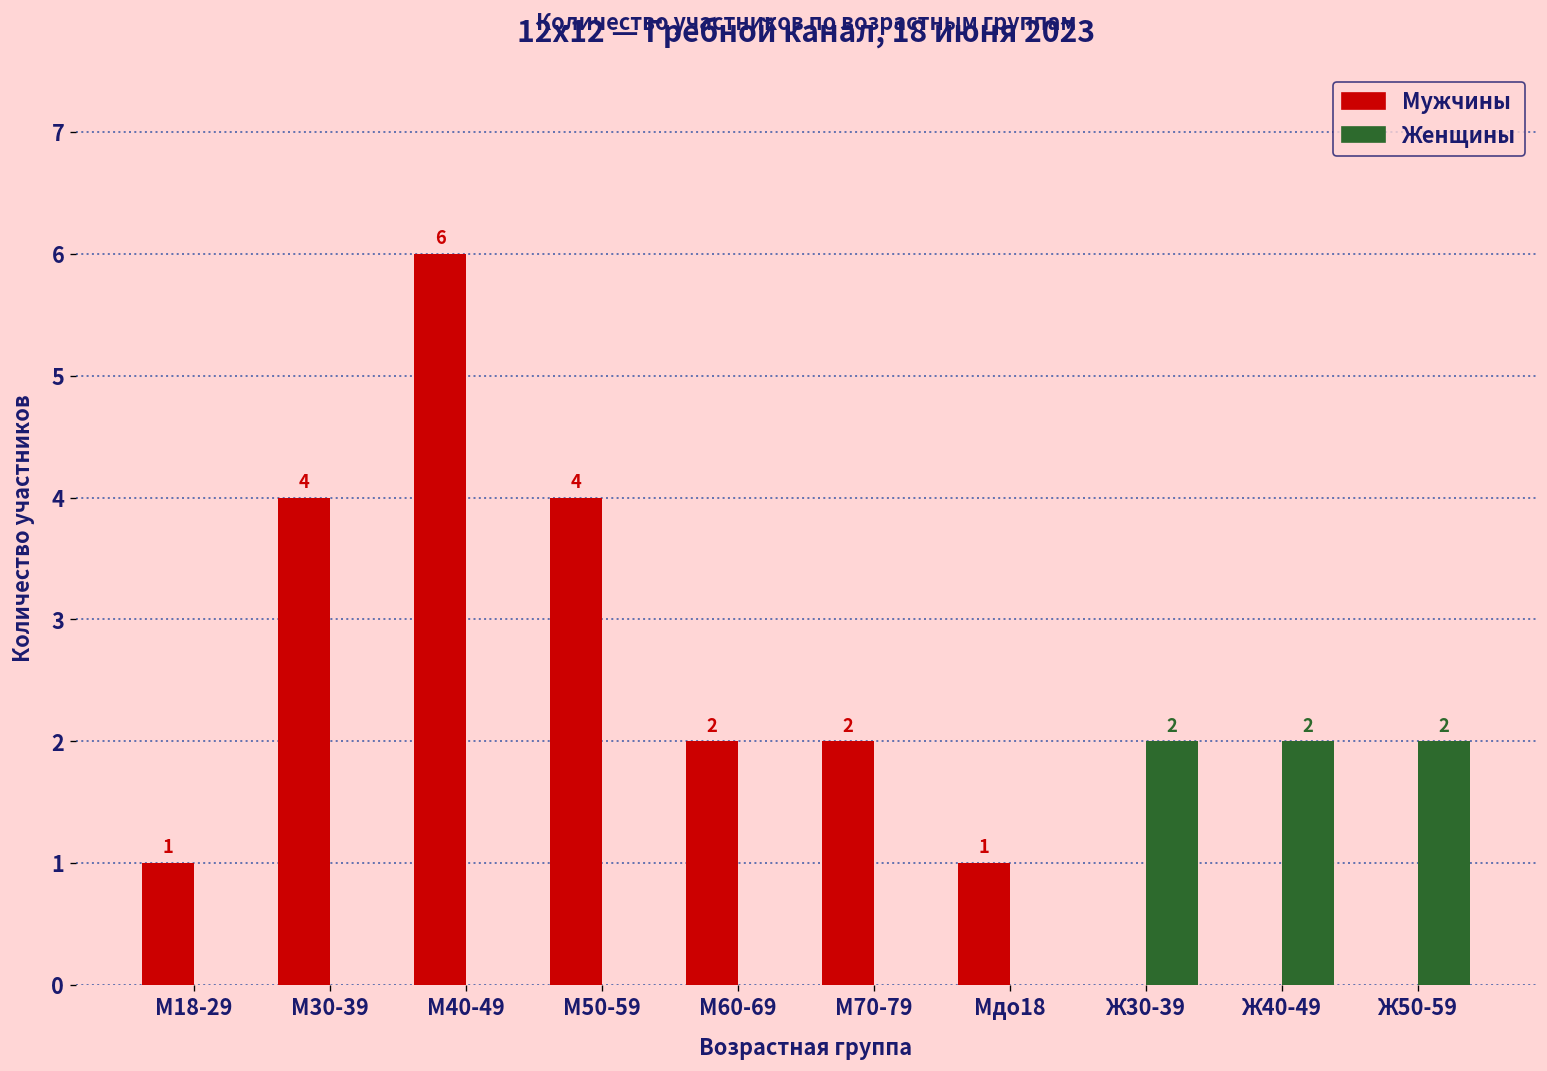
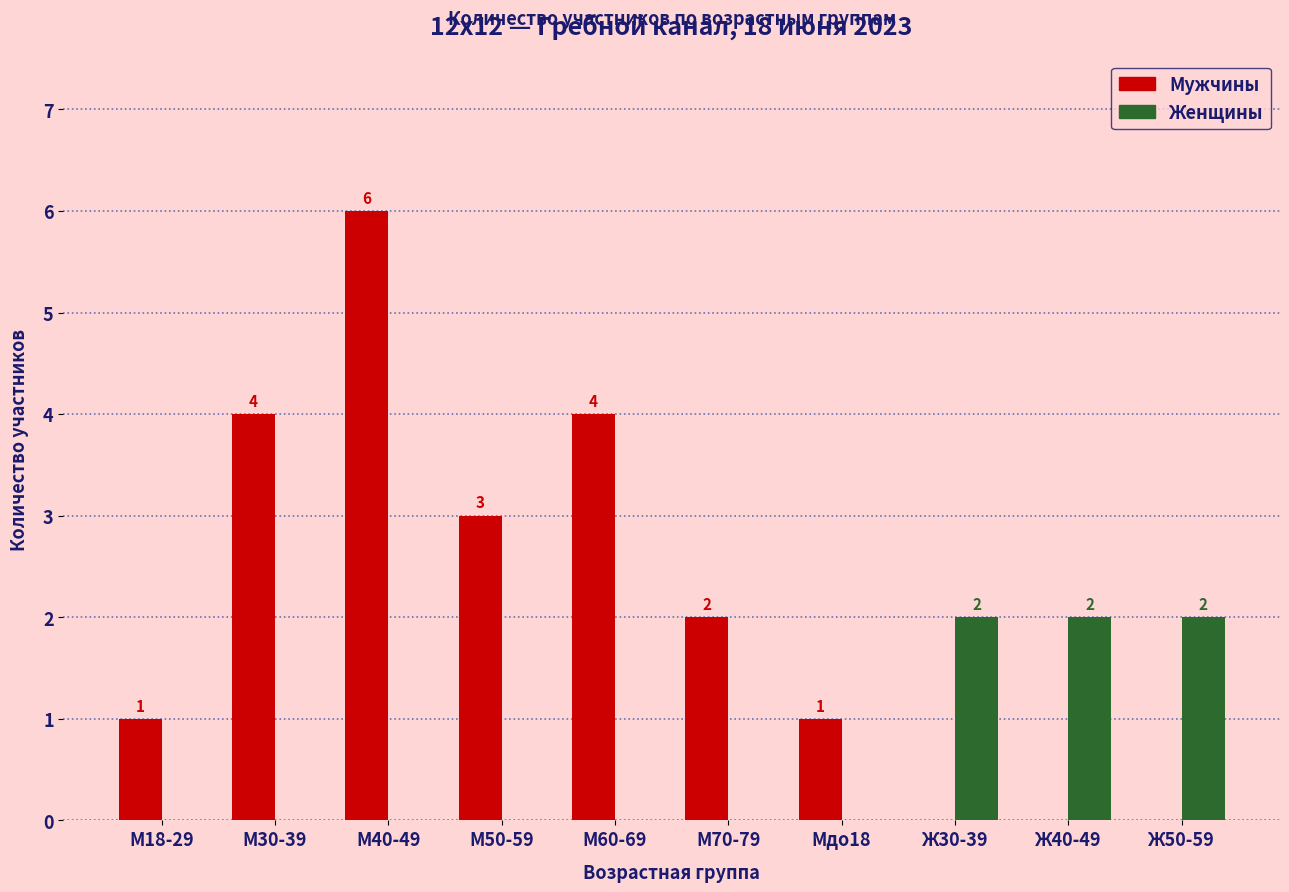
  {
    "Мужчины": {
      "М18-29": 1,
      "М30-39": 4,
      "М40-49": 6,
-     "М50-59": 4,
-     "М60-69": 2,
+     "М50-59": 3,
+     "М60-69": 4,
      "М70-79": 2,
      "Мдо18": 1
    },
    "Женщины": {
      "Ж30-39": 2,
      "Ж40-49": 2,
      "Ж50-59": 2
    }
  }
